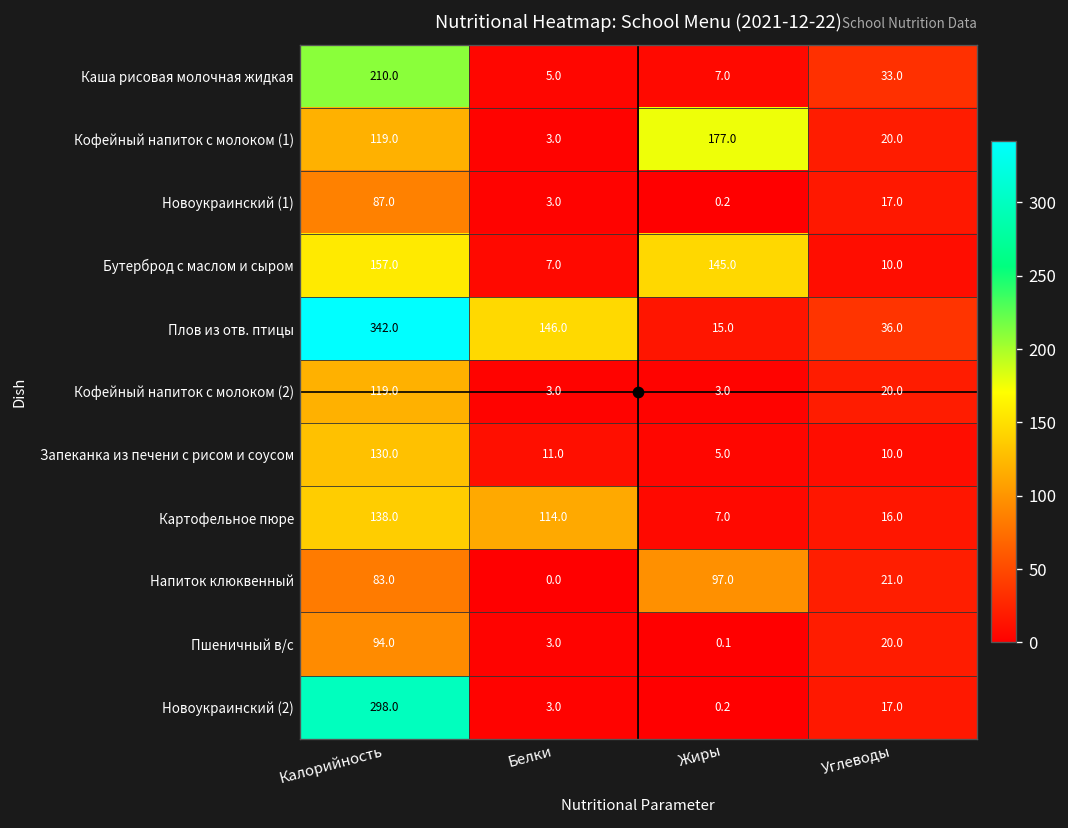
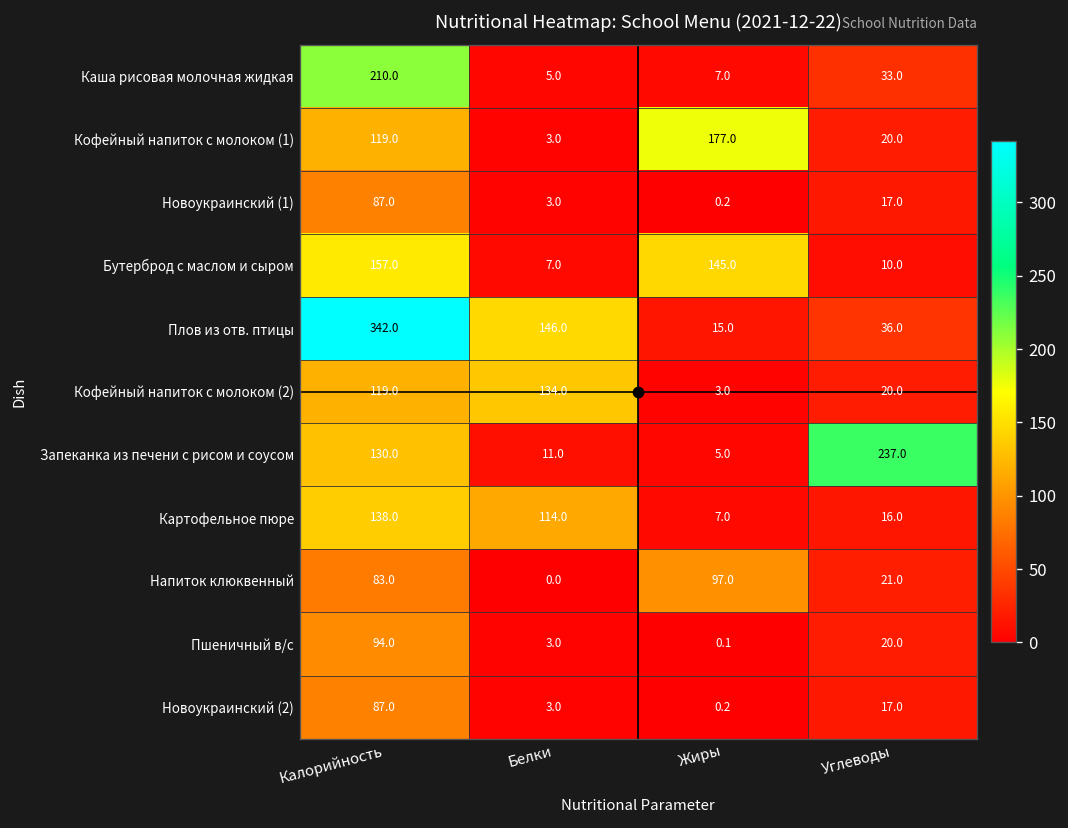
  {
    "Каша рисовая молочная жидкая": {
      "Калорийность": 210.0,
      "Белки": 5.0,
      "Жиры": 7.0,
      "Углеводы": 33.0
    },
    "Кофейный напиток с молоком (1)": {
      "Калорийность": 119.0,
      "Белки": 3.0,
      "Жиры": 177.0,
      "Углеводы": 20.0
    },
    "Новоукраинский (1)": {
      "Калорийность": 87.0,
      "Белки": 3.0,
      "Жиры": 0.2,
      "Углеводы": 17.0
    },
    "Бутерброд с маслом и сыром": {
      "Калорийность": 157.0,
      "Белки": 7.0,
      "Жиры": 145.0,
      "Углеводы": 10.0
    },
    "Плов из отв. птицы": {
      "Калорийность": 342.0,
      "Белки": 146.0,
      "Жиры": 15.0,
      "Углеводы": 36.0
    },
    "Кофейный напиток с молоком (2)": {
      "Калорийность": 119.0,
-     "Белки": 3.0,
+     "Белки": 134.0,
      "Жиры": 3.0,
      "Углеводы": 20.0
    },
    "Запеканка из печени с рисом и соусом": {
      "Калорийность": 130.0,
      "Белки": 11.0,
      "Жиры": 5.0,
-     "Углеводы": 10.0
+     "Углеводы": 237.0
    },
    "Картофельное пюре": {
      "Калорийность": 138.0,
      "Белки": 114.0,
      "Жиры": 7.0,
      "Углеводы": 16.0
    },
    "Напиток клюквенный": {
      "Калорийность": 83.0,
      "Белки": 0.0,
      "Жиры": 97.0,
      "Углеводы": 21.0
    },
    "Пшеничный в/с": {
      "Калорийность": 94.0,
      "Белки": 3.0,
      "Жиры": 0.1,
      "Углеводы": 20.0
    },
    "Новоукраинский (2)": {
-     "Калорийность": 298.0,
+     "Калорийность": 87.0,
      "Белки": 3.0,
      "Жиры": 0.2,
      "Углеводы": 17.0
    }
  }
